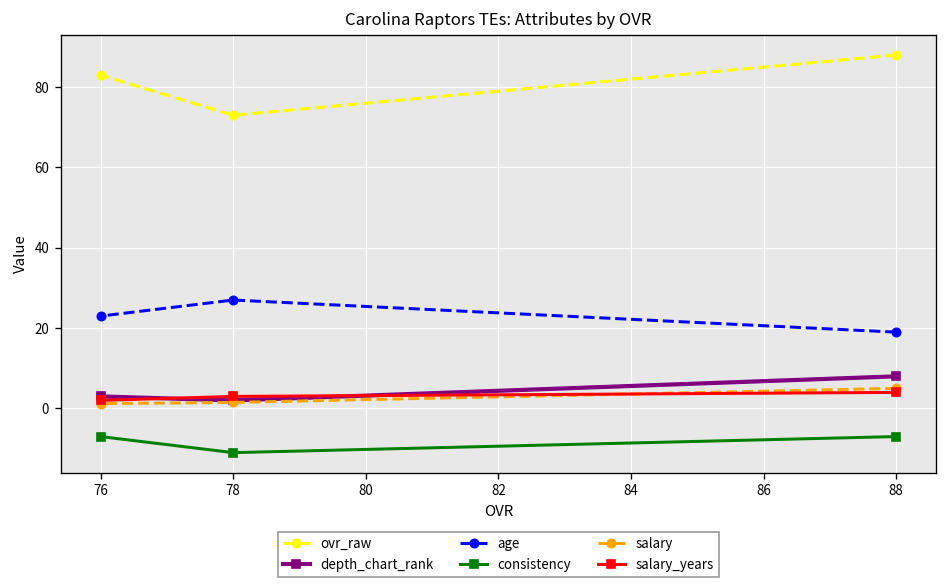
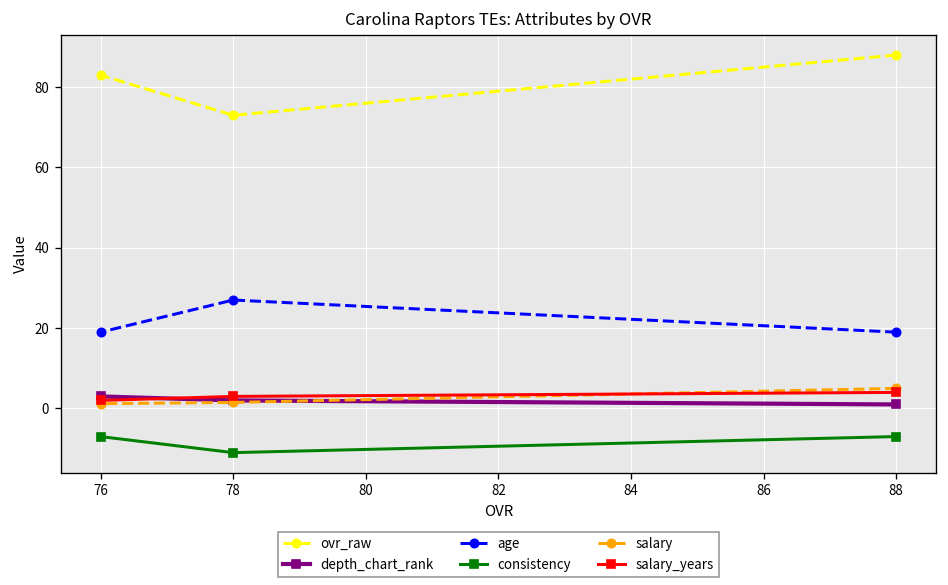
  {
    "ovr_raw": {
      "76": 83,
      "78": 73,
      "88": 88
    },
    "depth_chart_rank": {
      "76": 3,
-     "88": 8
+     "88": 1
    },
    "age": {
-     "76": 23,
+     "76": 19,
      "78": 27,
      "88": 19
    },
    "consistency": {
      "76": -7,
      "78": -11,
      "88": -7
    },
    "salary": {
      "76": 1,
      "88": 5
    },
    "salary_years": {
      "76": 2,
      "78": 3,
      "88": 4
    }
  }
